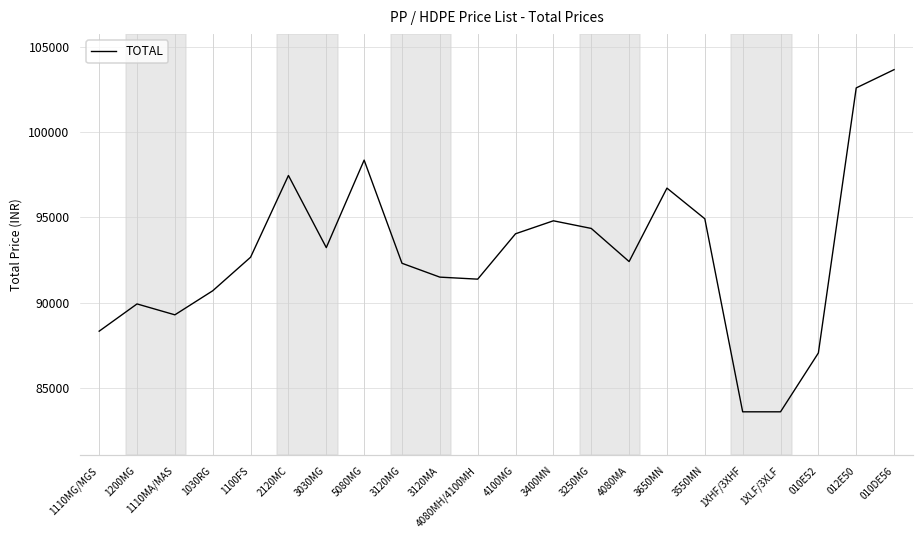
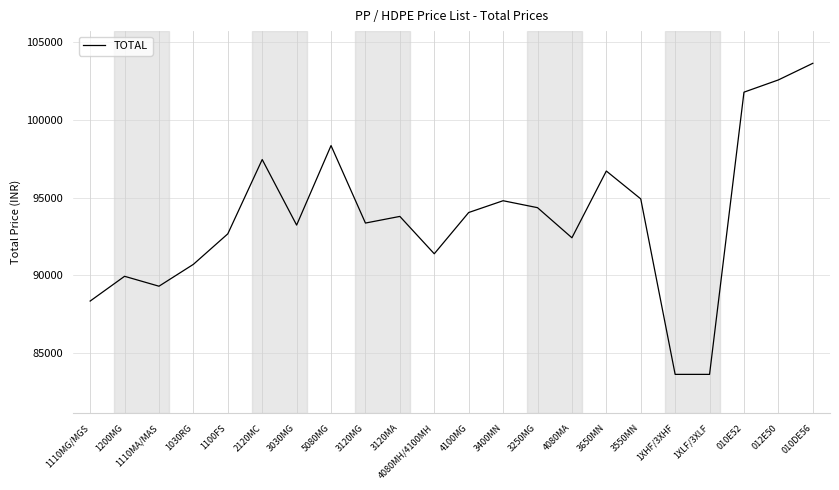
  {
    "1110MG/MGS": 88300,
    "1200MG": 89900,
    "1110MA/MAS": 89300,
    "1030RG": 90700,
    "1100FS": 92700,
    "2120MC": 97500,
    "3030MG": 93200,
    "5080MG": 98400,
-   "3120MG": 92300,
-   "3120MA": 91500,
+   "3120MG": 93400,
+   "3120MA": 93800,
    "4080MH/4100MH": 91400,
    "4100MG": 94000,
    "3400MN": 94800,
    "3250MG": 94400,
    "4080MA": 92400,
    "3650MN": 96700,
    "3550MN": 94900,
    "1XHF/3XHF": 83600,
    "1XLF/3XLF": 83600,
-   "010E52": 87100,
+   "010E52": 101800,
    "012E50": 102600,
    "010DE56": 103600
  }
